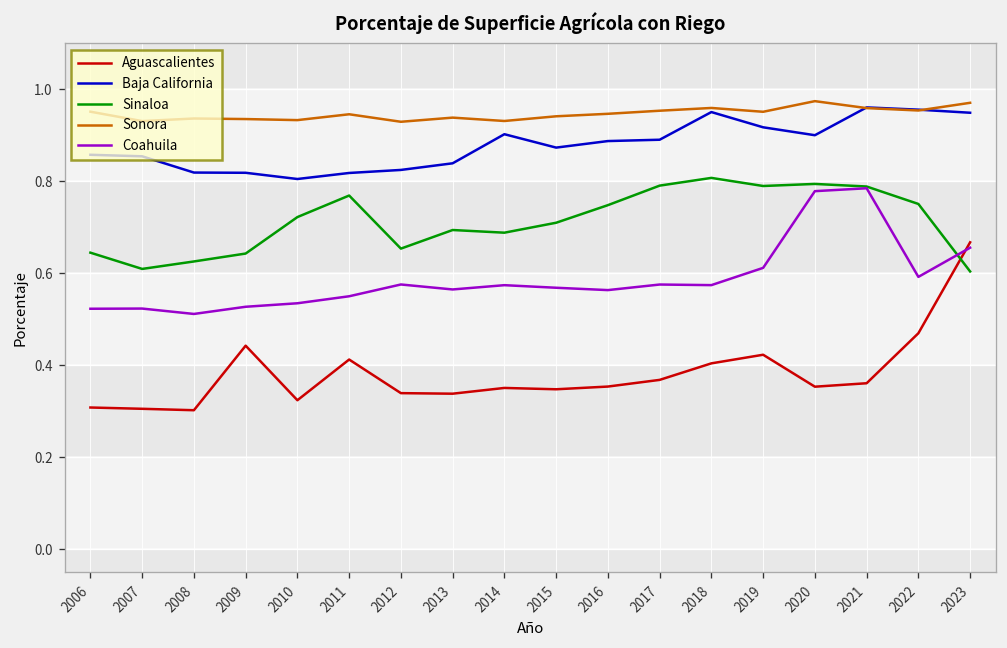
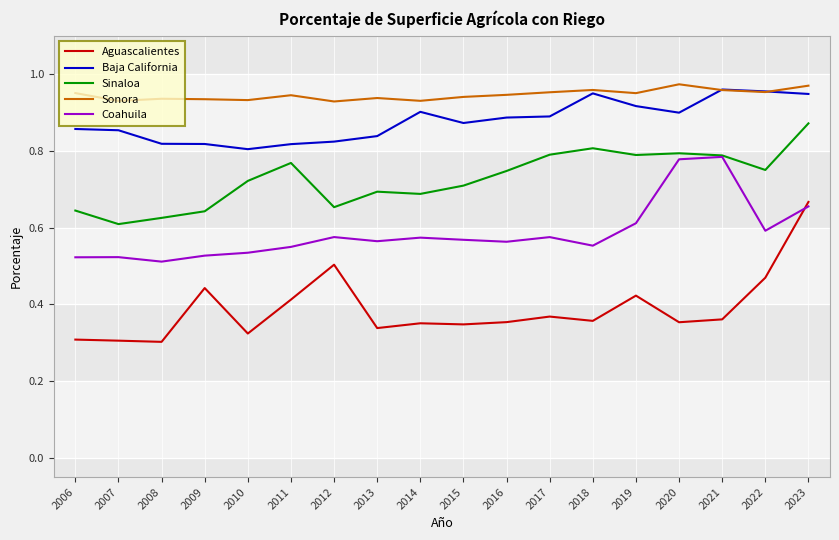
  {
    "Aguascalientes": {
      "2006": 0.31,
      "2007": 0.31,
      "2008": 0.30,
      "2009": 0.44,
      "2010": 0.32,
      "2011": 0.41,
-     "2012": 0.34,
+     "2012": 0.50,
      "2013": 0.34,
      "2014": 0.35,
      "2015": 0.35,
      "2016": 0.35,
      "2017": 0.37,
-     "2018": 0.40,
+     "2018": 0.36,
      "2019": 0.42,
      "2020": 0.35,
      "2021": 0.36,
      "2022": 0.47,
      "2023": 0.67
    },
    "Baja California": {
      "2006": 0.86,
      "2007": 0.85,
      "2008": 0.82,
      "2009": 0.82,
      "2010": 0.80,
      "2011": 0.82,
      "2012": 0.82,
      "2013": 0.84,
      "2014": 0.90,
      "2015": 0.87,
      "2016": 0.89,
      "2017": 0.89,
      "2018": 0.95,
      "2019": 0.92,
      "2020": 0.90,
      "2023": 0.95
    },
    "Sinaloa": {
      "2006": 0.64,
      "2007": 0.61,
      "2008": 0.63,
      "2009": 0.64,
      "2010": 0.72,
      "2011": 0.77,
      "2012": 0.65,
      "2013": 0.69,
      "2014": 0.69,
      "2015": 0.71,
      "2016": 0.75,
      "2017": 0.79,
      "2018": 0.81,
      "2019": 0.79,
      "2020": 0.79,
      "2022": 0.75,
-     "2023": 0.60
+     "2023": 0.87
    },
    "Sonora": {
      "2009": 0.93,
      "2010": 0.93,
      "2011": 0.95,
      "2012": 0.93,
      "2013": 0.94,
      "2014": 0.93,
      "2015": 0.94,
      "2016": 0.95,
      "2017": 0.95,
      "2018": 0.96,
      "2019": 0.95,
      "2020": 0.97,
      "2023": 0.97
    },
    "Coahuila": {
      "2006": 0.52,
      "2007": 0.52,
      "2008": 0.51,
      "2009": 0.53,
      "2010": 0.53,
      "2011": 0.55,
      "2012": 0.58,
      "2013": 0.56,
      "2014": 0.57,
      "2015": 0.57,
      "2016": 0.56,
      "2017": 0.58,
-     "2018": 0.57,
+     "2018": 0.55,
      "2019": 0.61,
      "2020": 0.78,
      "2022": 0.59,
      "2023": 0.66
    }
  }
